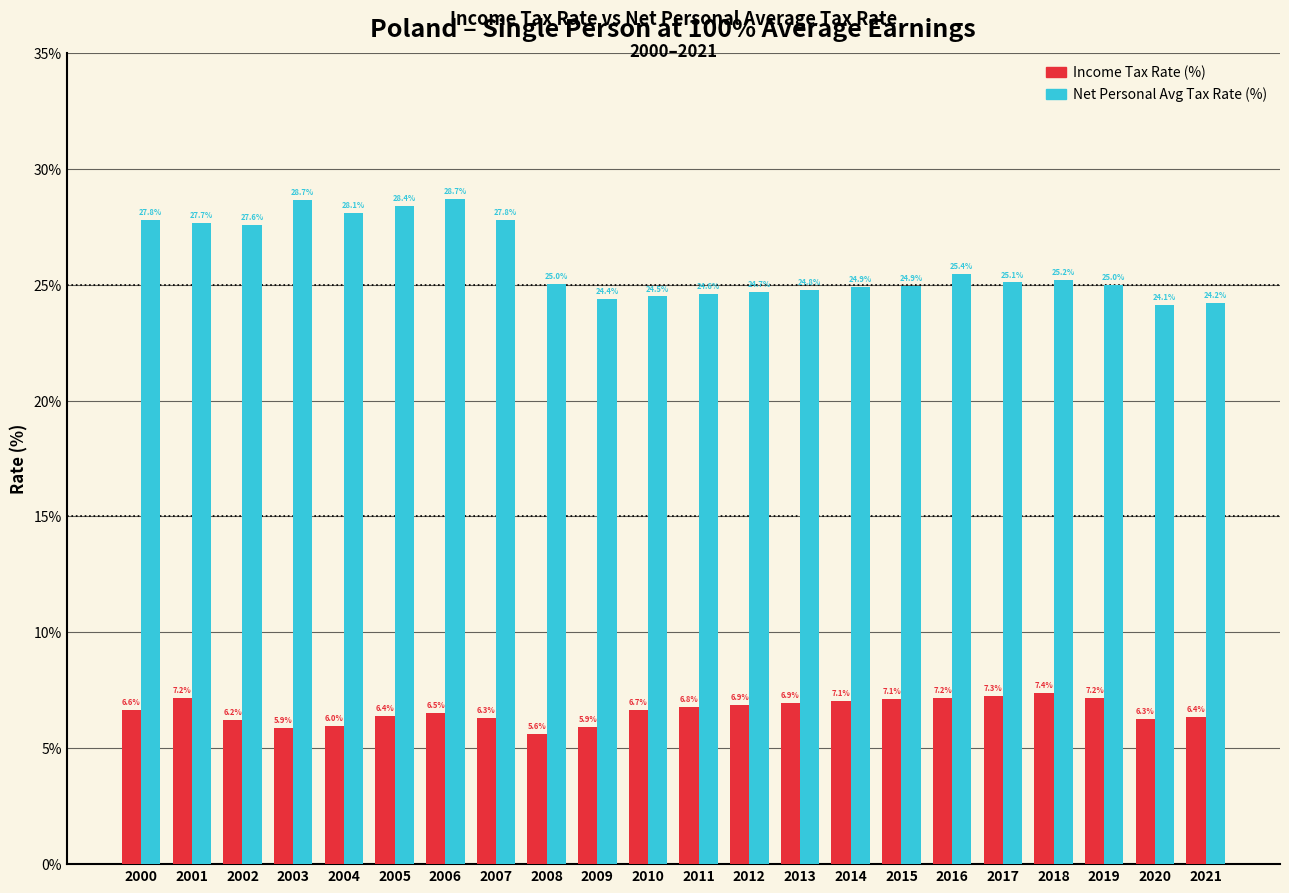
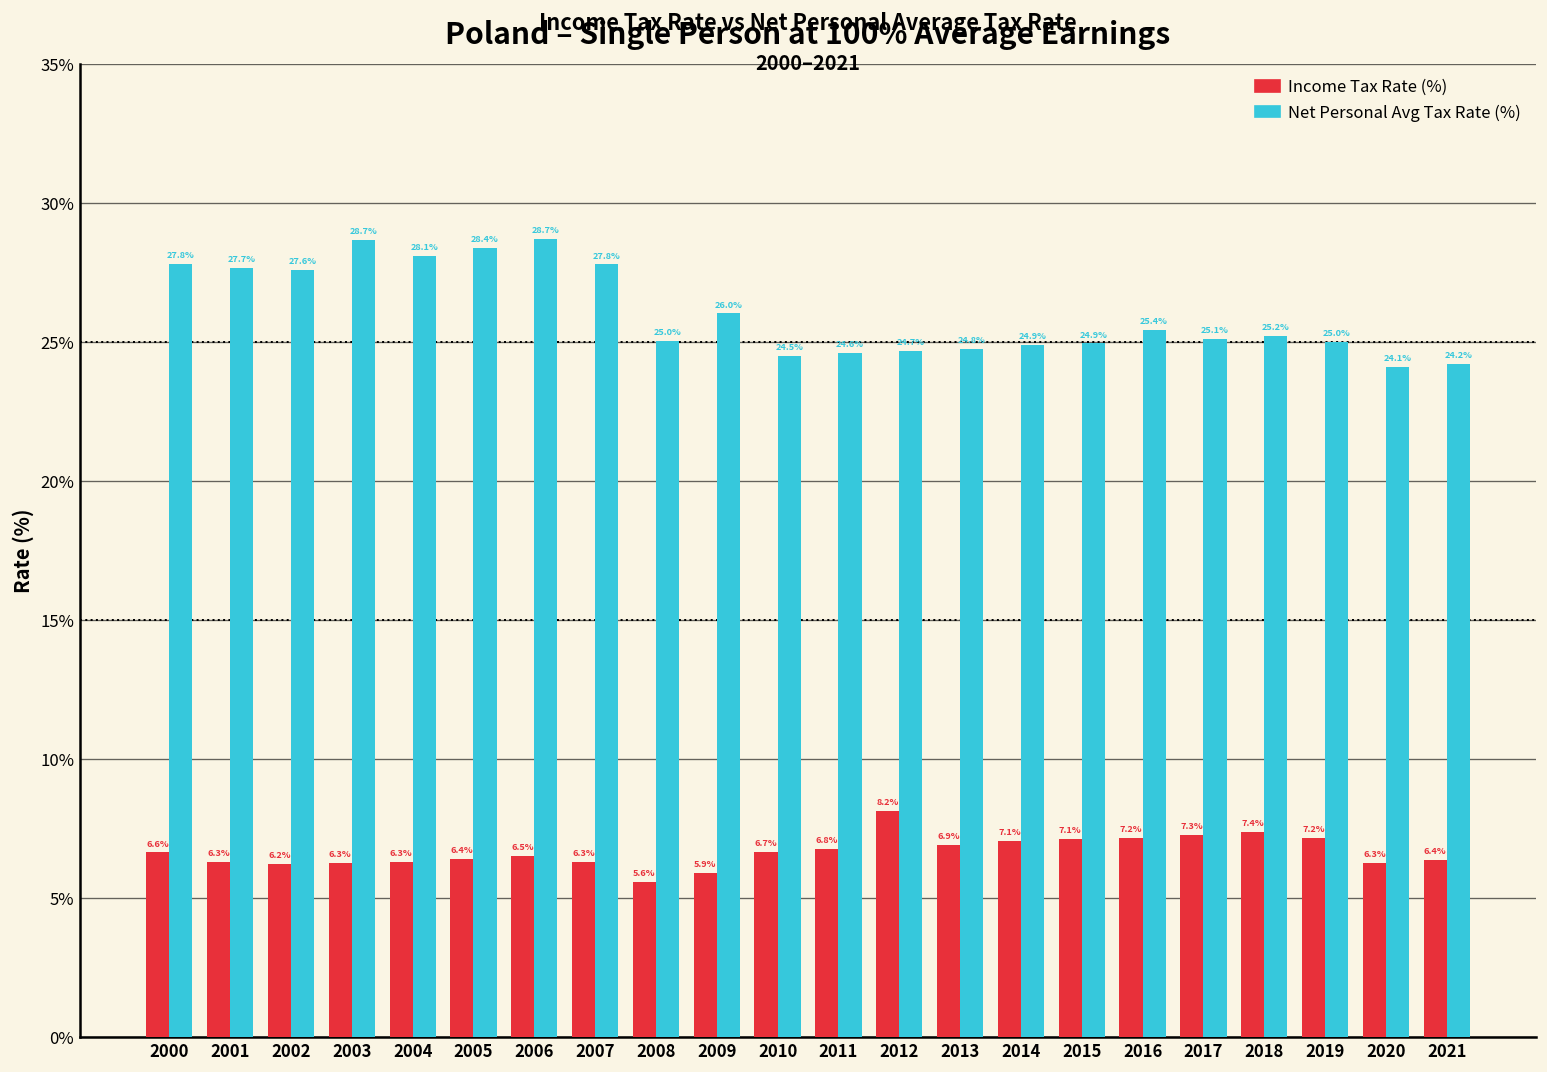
  {
    "Income Tax Rate (%)": {
      "2000": "6.6%",
-     "2001": "7.2%",
+     "2001": "6.3%",
      "2002": "6.2%",
-     "2003": "5.9%",
-     "2004": "6.0%",
+     "2003": "6.3%",
+     "2004": "6.3%",
      "2005": "6.4%",
      "2006": "6.5%",
      "2007": "6.3%",
      "2008": "5.6%",
      "2009": "5.9%",
      "2010": "6.7%",
      "2011": "6.8%",
-     "2012": "6.9%",
+     "2012": "8.2%",
      "2013": "6.9%",
      "2014": "7.1%",
      "2015": "7.1%",
      "2016": "7.2%",
      "2017": "7.3%",
      "2018": "7.4%",
      "2019": "7.2%",
      "2020": "6.3%",
      "2021": "6.4%"
    },
    "Net Personal Avg Tax Rate (%)": {
      "2000": "27.8%",
      "2001": "27.7%",
      "2002": "27.6%",
      "2003": "28.7%",
      "2004": "28.1%",
      "2005": "28.4%",
      "2006": "28.7%",
      "2007": "27.8%",
      "2008": "25.0%",
-     "2009": "24.4%",
+     "2009": "26.0%",
      "2010": "24.5%",
      "2011": "24.6%",
      "2012": "24.7%",
      "2013": "24.8%",
      "2014": "24.9%",
      "2015": "24.9%",
      "2016": "25.4%",
      "2017": "25.1%",
      "2018": "25.2%",
      "2019": "25.0%",
      "2020": "24.1%",
      "2021": "24.2%"
    }
  }
